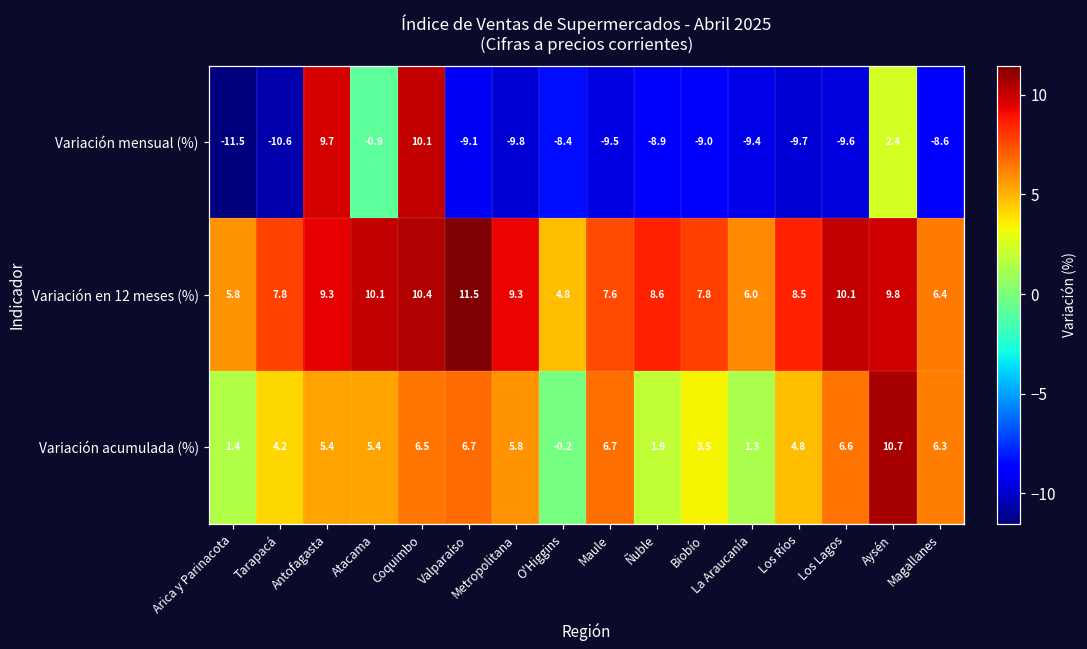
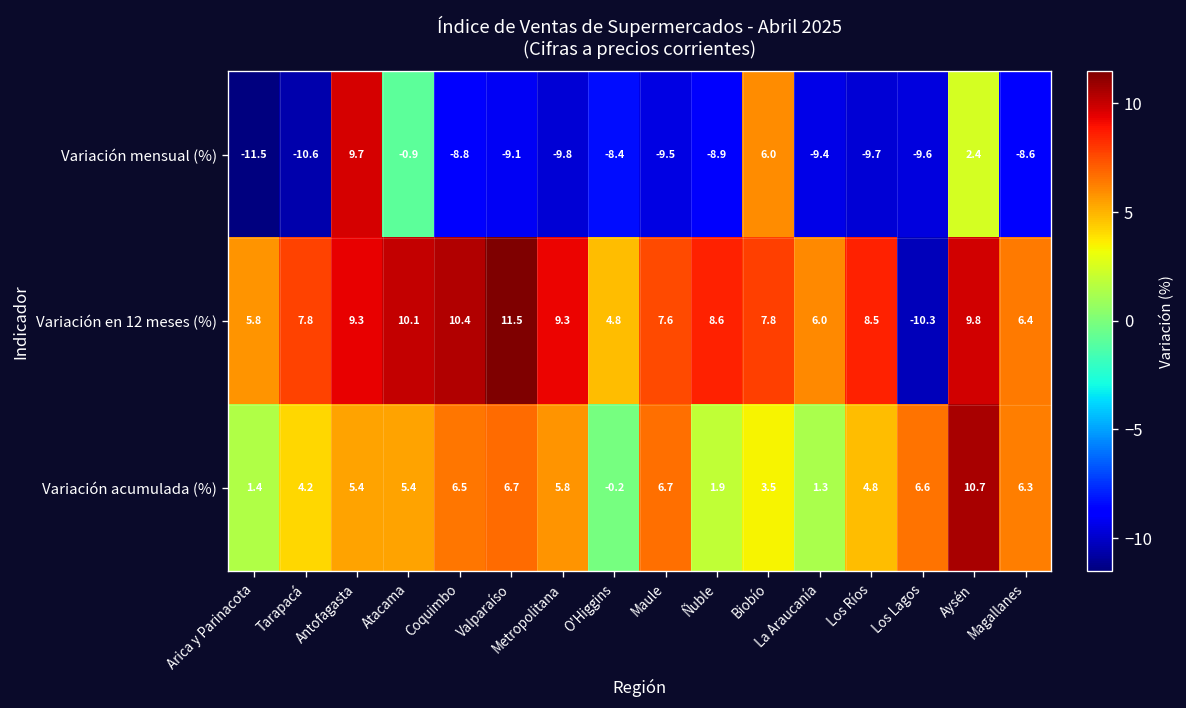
  {
    "Variación mensual (%)": {
      "Arica y Parinacota": -11.5,
      "Tarapacá": -10.6,
      "Antofagasta": 9.7,
      "Atacama": -0.9,
-     "Coquimbo": 10.1,
+     "Coquimbo": -8.8,
      "Valparaíso": -9.1,
      "Metropolitana": -9.8,
      "O'Higgins": -8.4,
      "Maule": -9.5,
      "Ñuble": -8.9,
-     "Biobío": -9.0,
+     "Biobío": 6.0,
      "La Araucanía": -9.4,
      "Los Ríos": -9.7,
      "Los Lagos": -9.6,
      "Aysén": 2.4,
      "Magallanes": -8.6
    },
    "Variación en 12 meses (%)": {
      "Arica y Parinacota": 5.8,
      "Tarapacá": 7.8,
      "Antofagasta": 9.3,
      "Atacama": 10.1,
      "Coquimbo": 10.4,
      "Valparaíso": 11.5,
      "Metropolitana": 9.3,
      "O'Higgins": 4.8,
      "Maule": 7.6,
      "Ñuble": 8.6,
      "Biobío": 7.8,
      "La Araucanía": 6.0,
      "Los Ríos": 8.5,
-     "Los Lagos": 10.1,
+     "Los Lagos": -10.3,
      "Aysén": 9.8,
      "Magallanes": 6.4
    },
    "Variación acumulada (%)": {
      "Arica y Parinacota": 1.4,
      "Tarapacá": 4.2,
      "Antofagasta": 5.4,
      "Atacama": 5.4,
      "Coquimbo": 6.5,
      "Valparaíso": 6.7,
      "Metropolitana": 5.8,
      "O'Higgins": -0.2,
      "Maule": 6.7,
      "Ñuble": 1.9,
      "Biobío": 3.5,
      "La Araucanía": 1.3,
      "Los Ríos": 4.8,
      "Los Lagos": 6.6,
      "Aysén": 10.7,
      "Magallanes": 6.3
    }
  }
